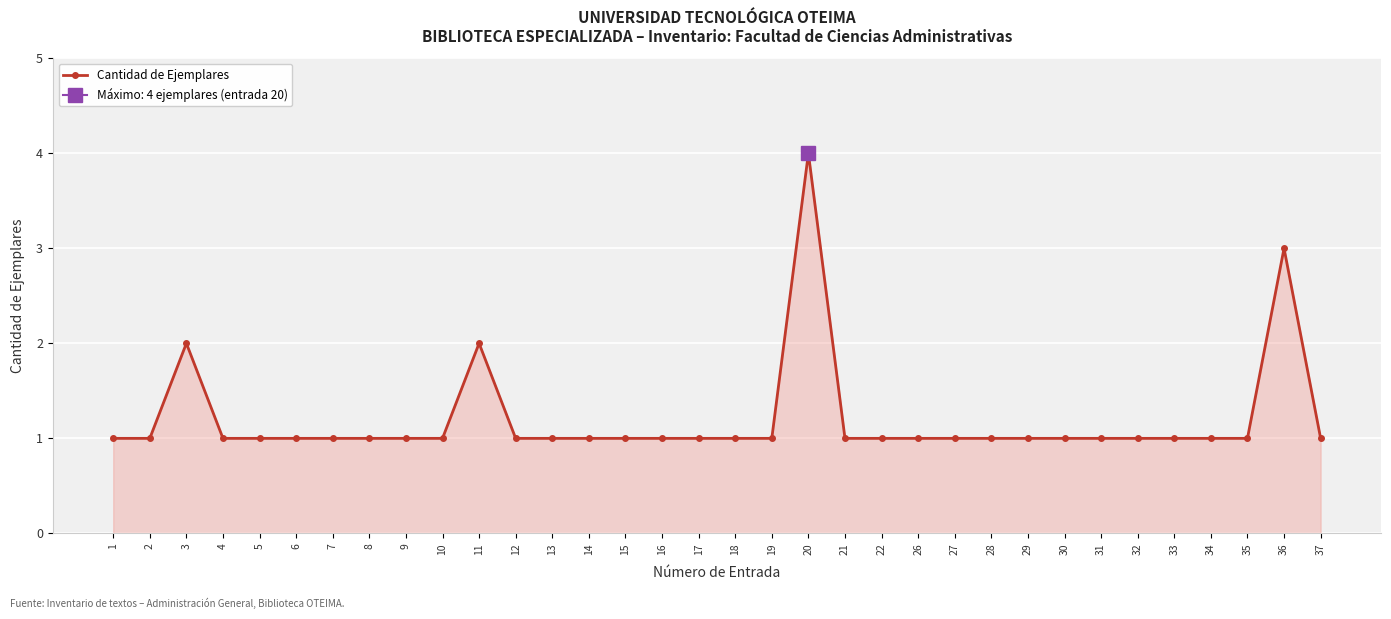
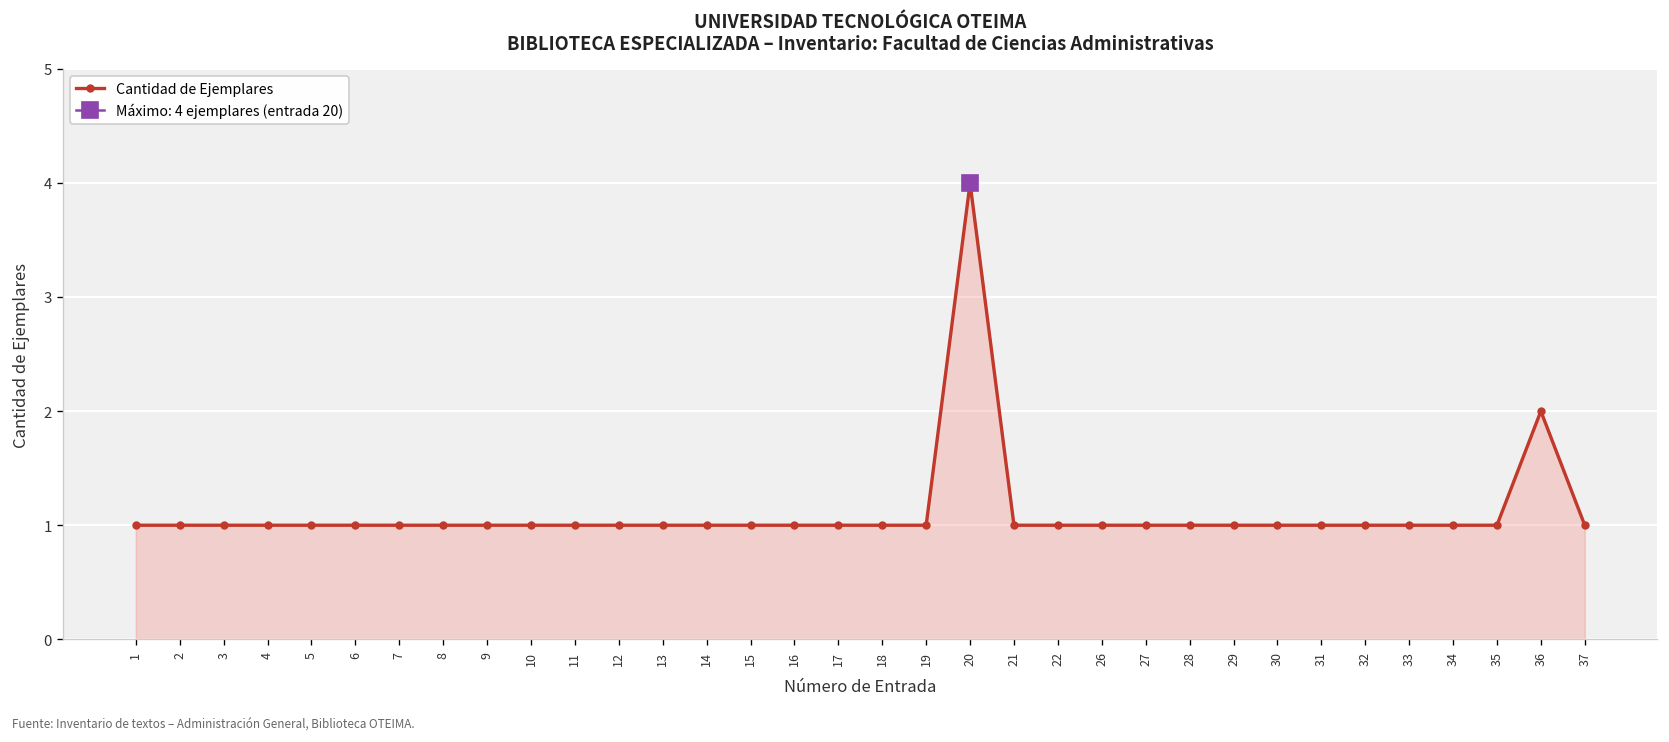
  {
    "Cantidad de Ejemplares": {
      "1": 1,
      "2": 1,
-     "3": 2,
+     "3": 1,
      "4": 1,
      "5": 1,
      "6": 1,
      "7": 1,
      "8": 1,
      "9": 1,
      "10": 1,
-     "11": 2,
+     "11": 1,
      "12": 1,
      "13": 1,
      "14": 1,
      "15": 1,
      "16": 1,
      "17": 1,
      "18": 1,
      "19": 1,
      "21": 1,
      "22": 1,
      "26": 1,
      "27": 1,
      "28": 1,
      "29": 1,
      "30": 1,
      "31": 1,
      "32": 1,
      "33": 1,
      "34": 1,
      "35": 1,
-     "36": 3,
+     "36": 2,
      "37": 1
    }
  }
